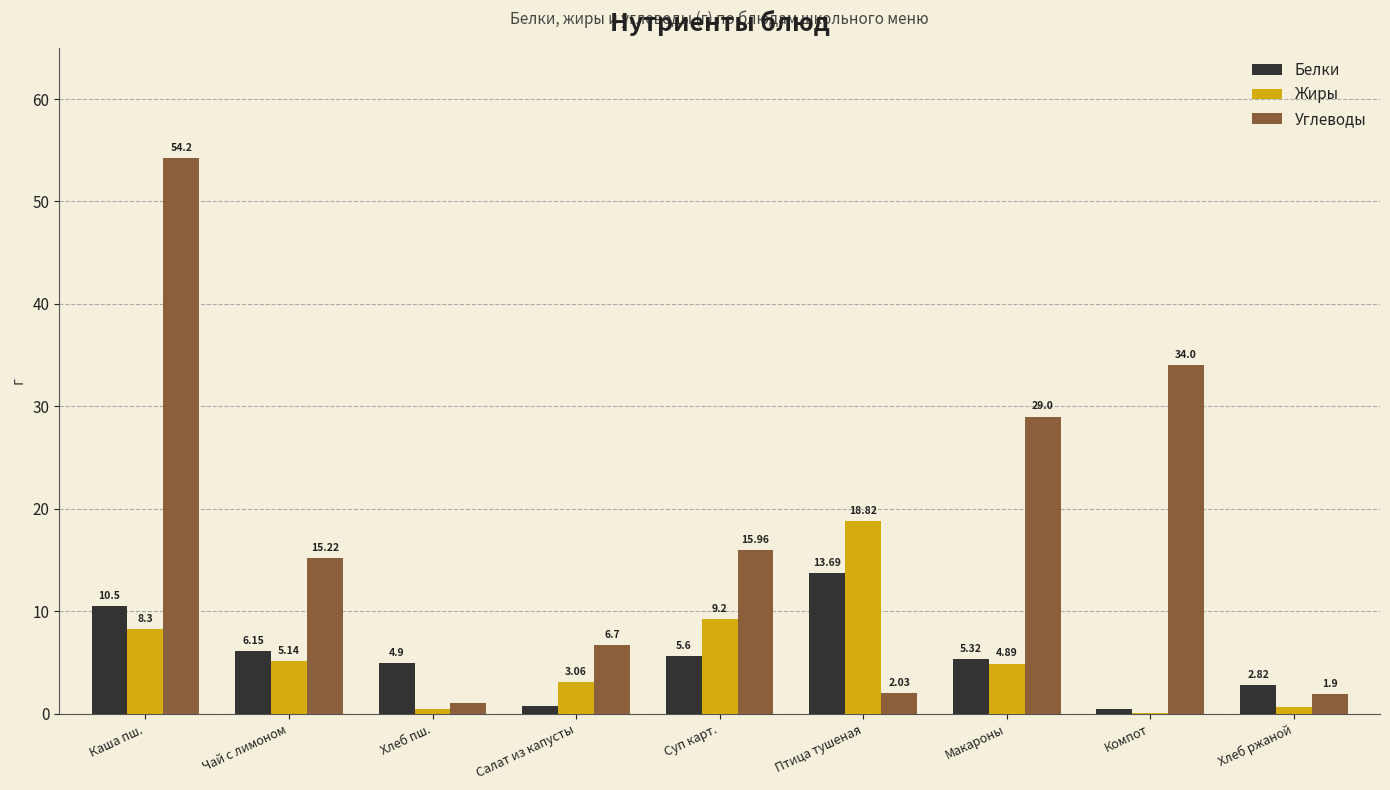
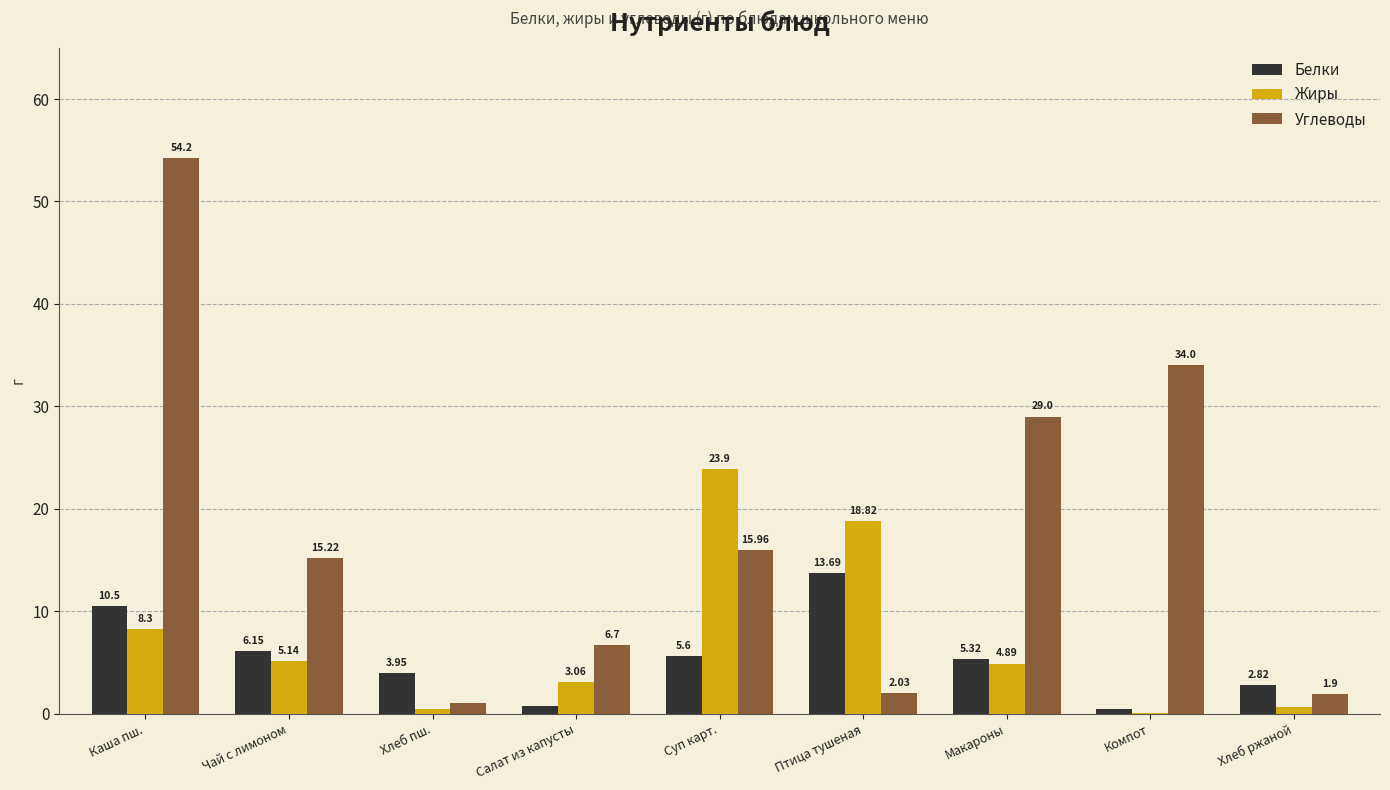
  {
    "Белки": {
      "Каша пш.": 10.5,
      "Чай с лимоном": 6.15,
-     "Хлеб пш.": 4.9,
+     "Хлеб пш.": 3.95,
      "Суп карт.": 5.6,
      "Птица тушеная": 13.69,
      "Макароны": 5.32,
      "Хлеб ржаной": 2.82
    },
    "Жиры": {
      "Каша пш.": 8.3,
      "Чай с лимоном": 5.14,
      "Салат из капусты": 3.06,
-     "Суп карт.": 9.2,
+     "Суп карт.": 23.9,
      "Птица тушеная": 18.82,
      "Макароны": 4.89
    },
    "Углеводы": {
      "Каша пш.": 54.2,
      "Чай с лимоном": 15.22,
      "Салат из капусты": 6.7,
      "Суп карт.": 15.96,
      "Птица тушеная": 2.03,
      "Макароны": 29.0,
      "Компот": 34.0,
      "Хлеб ржаной": 1.9
    }
  }
